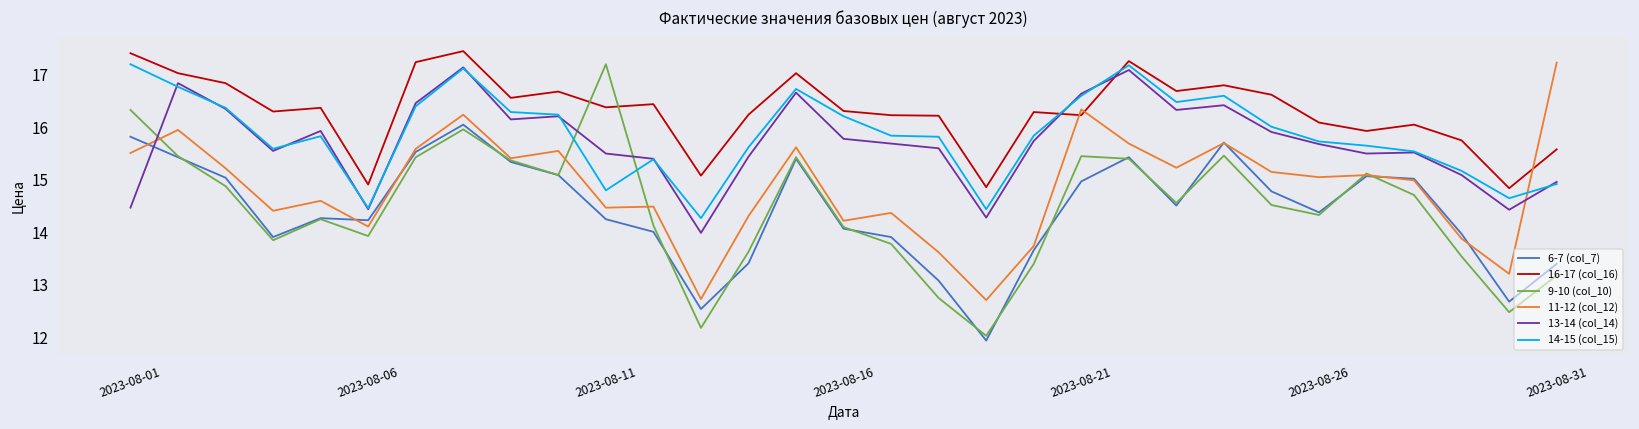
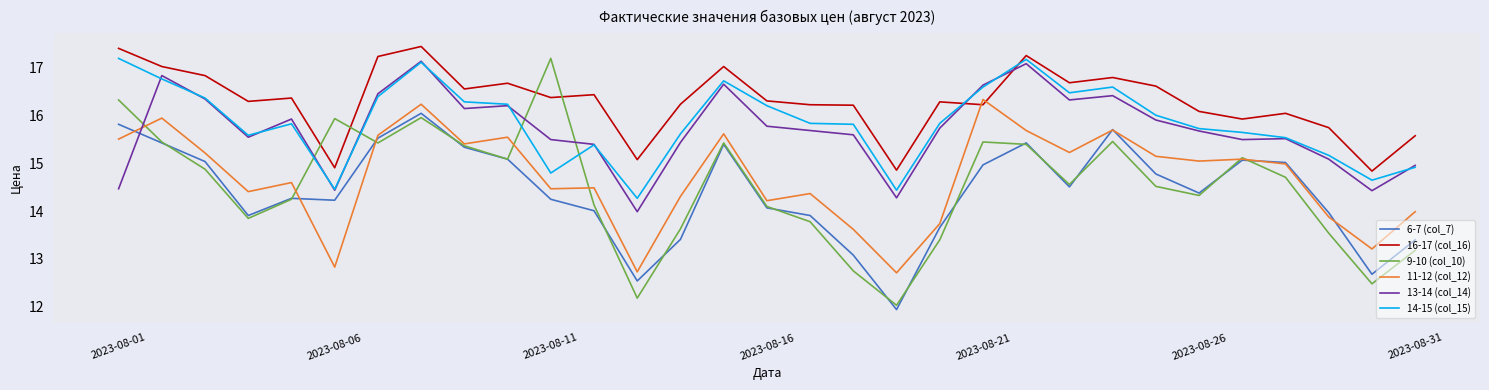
  {
    "6-7 (col_7)": {
      "2023-08-01": 15.8,
      "2023-08-06": 14.2,
      "2023-08-11": 14.3,
      "2023-08-21": 15.0
    },
    "16-17 (col_16)": {
      "2023-08-01": 17.4,
      "2023-08-06": 14.9,
      "2023-08-11": 16.4,
      "2023-08-16": 16.3,
      "2023-08-21": 16.2,
      "2023-08-26": 16.1,
      "2023-08-31": 15.6
    },
    "9-10 (col_10)": {
      "2023-08-01": 16.3,
-     "2023-08-06": 13.9,
+     "2023-08-06": 15.9,
      "2023-08-11": 17.2,
      "2023-08-21": 15.5
    },
    "11-12 (col_12)": {
      "2023-08-01": 15.5,
-     "2023-08-06": 14.1,
+     "2023-08-06": 12.8,
      "2023-08-11": 14.5,
      "2023-08-16": 14.2,
      "2023-08-21": 16.3,
      "2023-08-26": 15.1,
-     "2023-08-31": 17.2
+     "2023-08-31": 14.0
    },
    "13-14 (col_14)": {
      "2023-08-01": 14.5,
      "2023-08-11": 15.5,
      "2023-08-16": 15.8
    },
    "14-15 (col_15)": {
      "2023-08-01": 17.2,
      "2023-08-11": 14.8,
      "2023-08-16": 16.2
    }
  }
